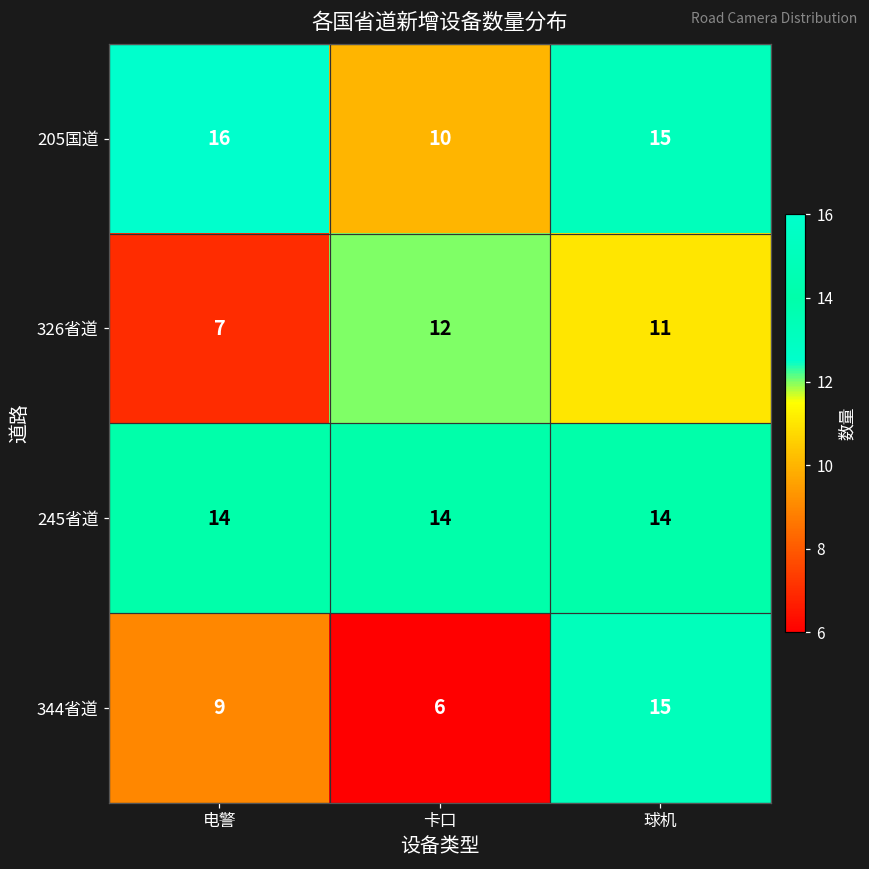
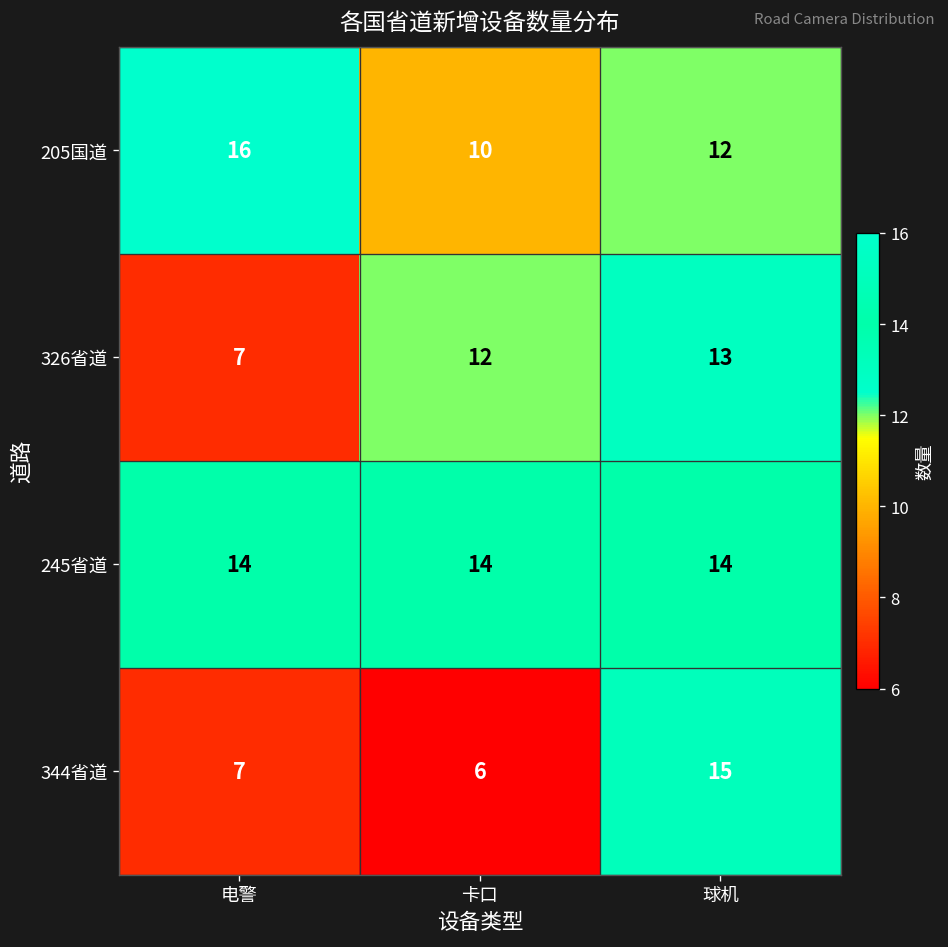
  {
    "205国道": {
      "电警": 16,
      "卡口": 10,
-     "球机": 15
+     "球机": 12
    },
    "326省道": {
      "电警": 7,
      "卡口": 12,
-     "球机": 11
+     "球机": 13
    },
    "245省道": {
      "电警": 14,
      "卡口": 14,
      "球机": 14
    },
    "344省道": {
-     "电警": 9,
+     "电警": 7,
      "卡口": 6,
      "球机": 15
    }
  }
